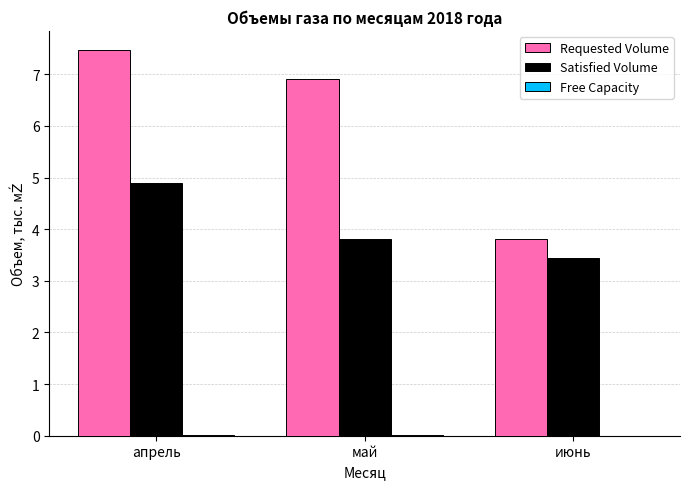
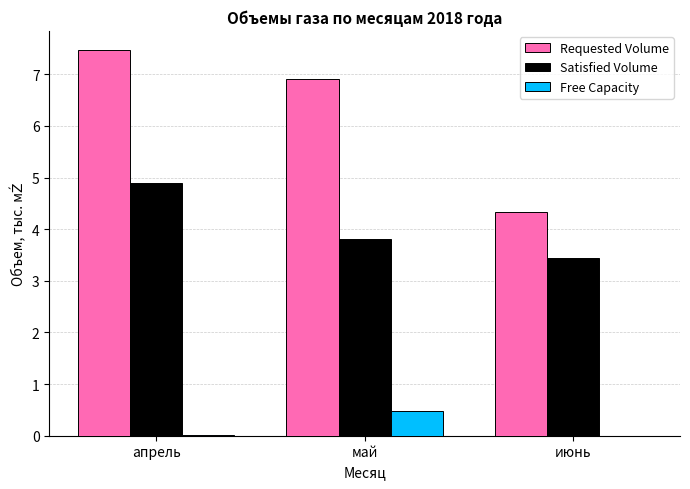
  {
    "Requested Volume": {
      "апрель": 7.5,
      "май": 6.9,
-     "июнь": 3.8
+     "июнь": 4.3
    },
    "Satisfied Volume": {
      "апрель": 4.9,
      "май": 3.8,
      "июнь": 3.4
    },
    "Free Capacity": {
-     "май": 0.0
+     "май": 0.5
    }
  }
